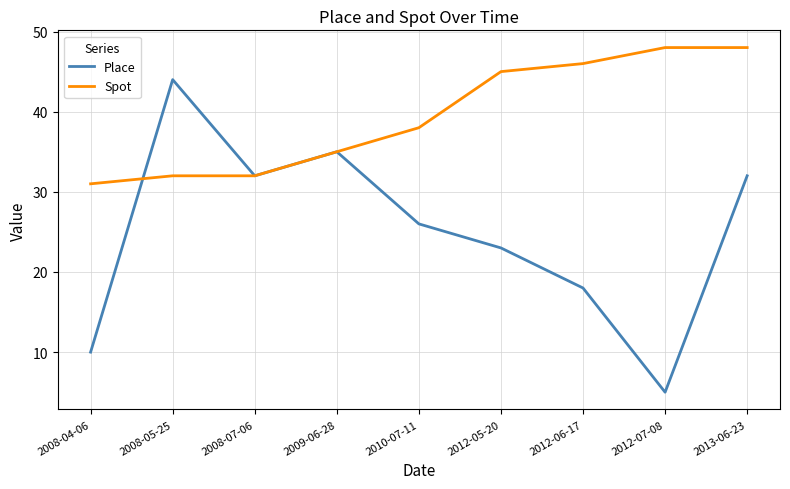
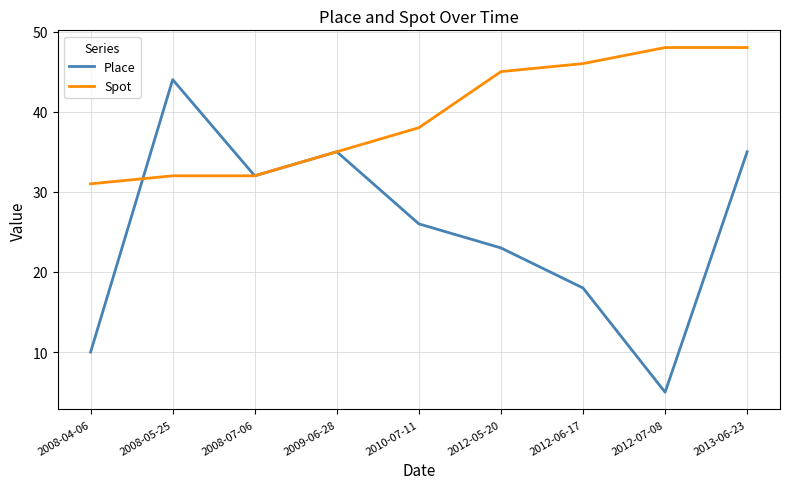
  {
    "Place": {
      "2008-04-06": 10,
      "2008-05-25": 44,
      "2010-07-11": 26,
      "2012-05-20": 23,
      "2012-06-17": 18,
      "2012-07-08": 5,
-     "2013-06-23": 32
+     "2013-06-23": 35
    },
    "Spot": {
      "2008-04-06": 31,
      "2008-05-25": 32,
      "2010-07-11": 38,
      "2012-05-20": 45,
      "2012-06-17": 46,
      "2012-07-08": 48,
      "2013-06-23": 48
    }
  }
